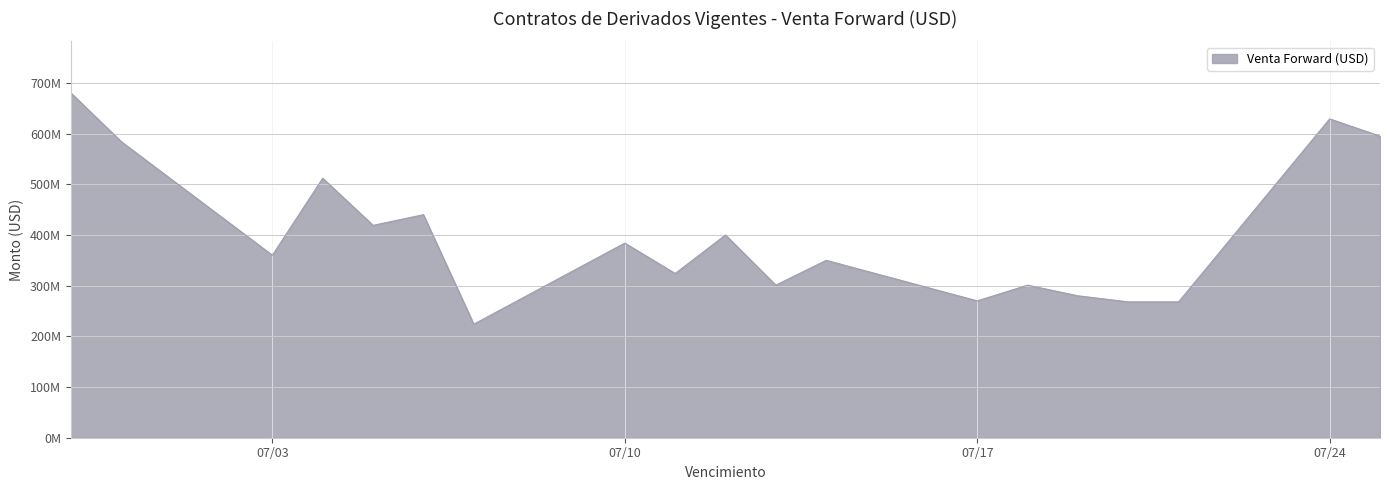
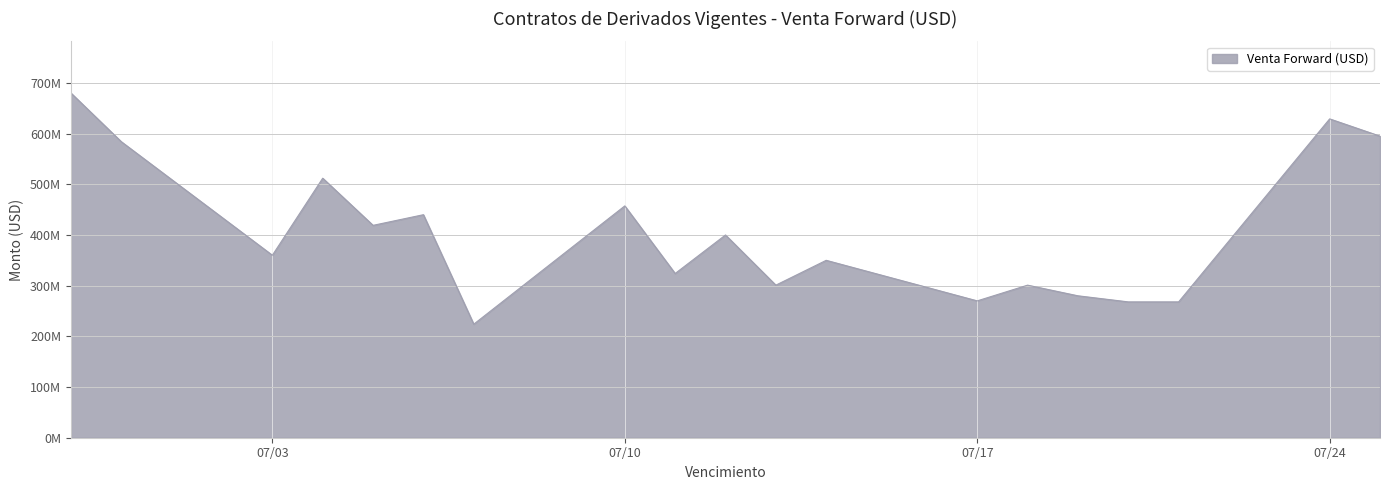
  {
    "07/03": 360000000,
-   "07/10": 380000000,
+   "07/10": 460000000,
    "07/17": 270000000,
    "07/24": 630000000
  }
